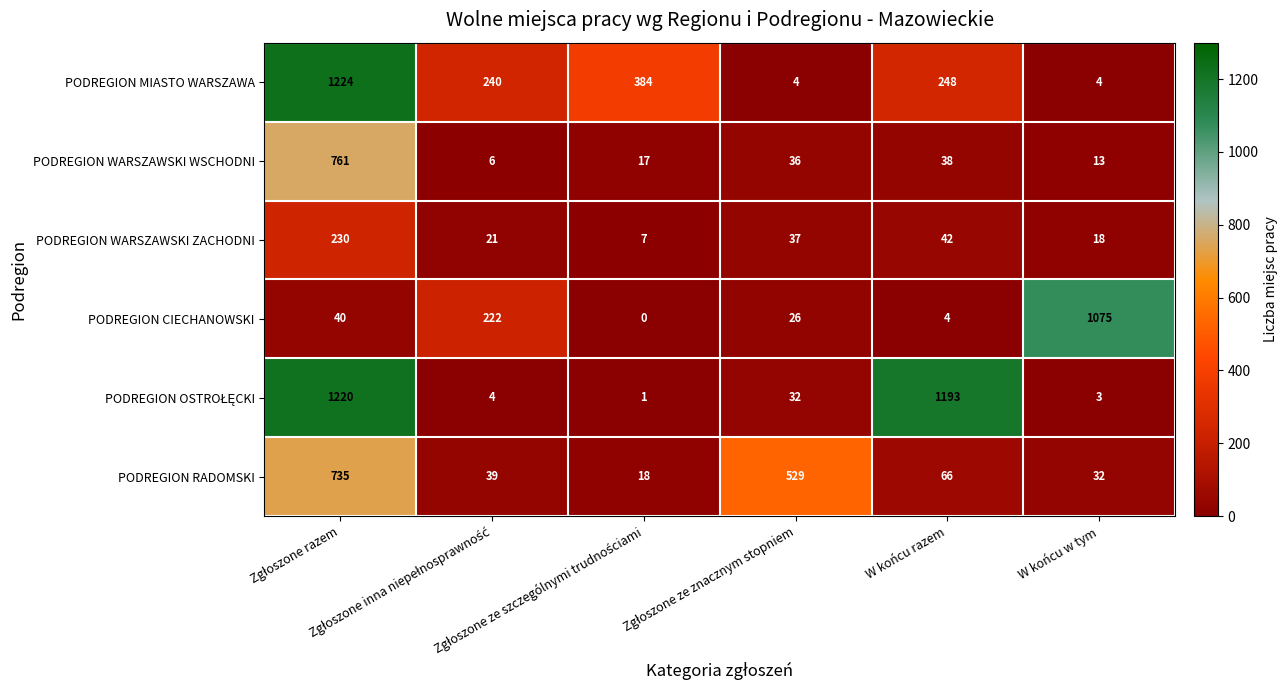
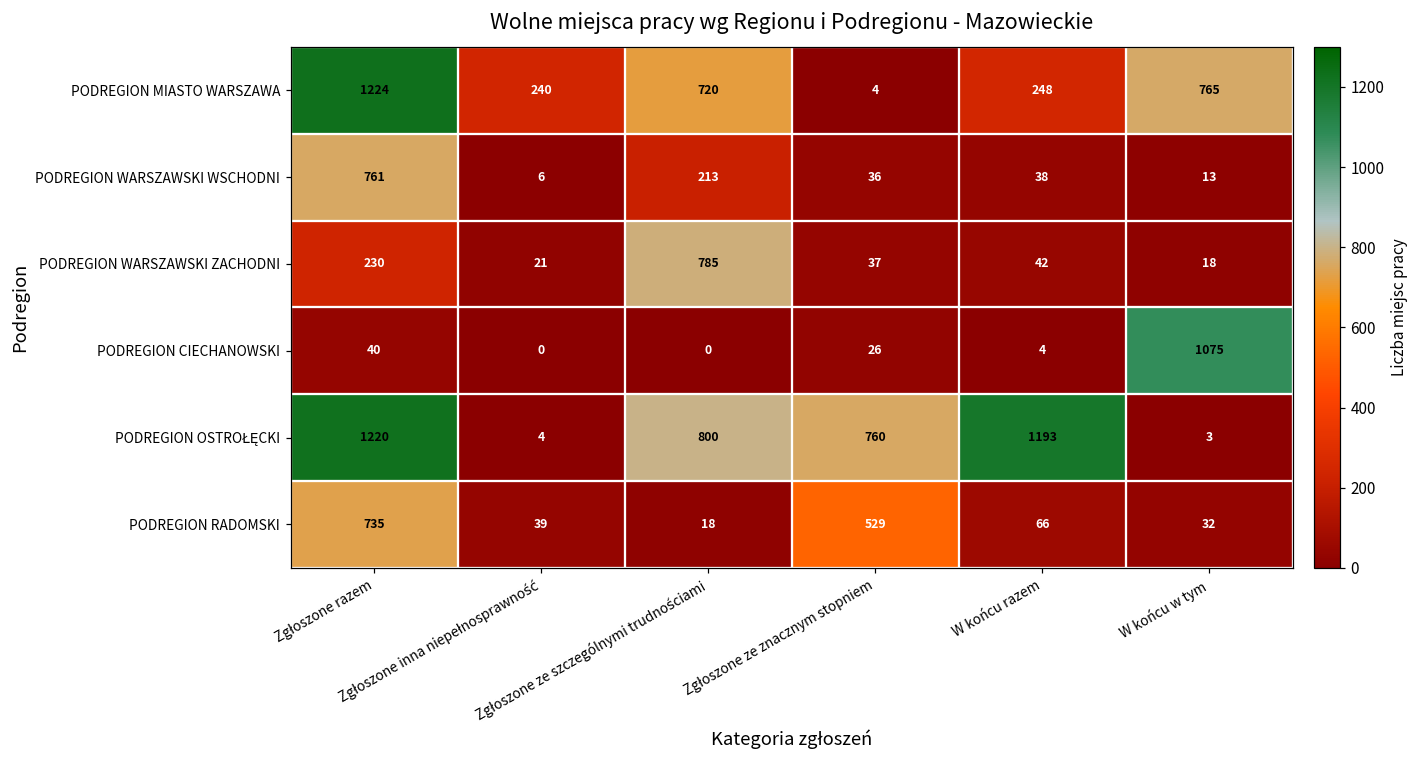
  {
    "PODREGION MIASTO WARSZAWA": {
      "Zgłoszone razem": 1224,
      "Zgłoszone inna niepełnosprawność": 240,
-     "Zgłoszone ze szczególnymi trudnościami": 384,
+     "Zgłoszone ze szczególnymi trudnościami": 720,
      "Zgłoszone ze znacznym stopniem": 4,
      "W końcu razem": 248,
-     "W końcu w tym": 4
+     "W końcu w tym": 765
    },
    "PODREGION WARSZAWSKI WSCHODNI": {
      "Zgłoszone razem": 761,
      "Zgłoszone inna niepełnosprawność": 6,
-     "Zgłoszone ze szczególnymi trudnościami": 17,
+     "Zgłoszone ze szczególnymi trudnościami": 213,
      "Zgłoszone ze znacznym stopniem": 36,
      "W końcu razem": 38,
      "W końcu w tym": 13
    },
    "PODREGION WARSZAWSKI ZACHODNI": {
      "Zgłoszone razem": 230,
      "Zgłoszone inna niepełnosprawność": 21,
-     "Zgłoszone ze szczególnymi trudnościami": 7,
+     "Zgłoszone ze szczególnymi trudnościami": 785,
      "Zgłoszone ze znacznym stopniem": 37,
      "W końcu razem": 42,
      "W końcu w tym": 18
    },
    "PODREGION CIECHANOWSKI": {
      "Zgłoszone razem": 40,
-     "Zgłoszone inna niepełnosprawność": 222,
+     "Zgłoszone inna niepełnosprawność": 0,
      "Zgłoszone ze szczególnymi trudnościami": 0,
      "Zgłoszone ze znacznym stopniem": 26,
      "W końcu razem": 4,
      "W końcu w tym": 1075
    },
    "PODREGION OSTROŁĘCKI": {
      "Zgłoszone razem": 1220,
      "Zgłoszone inna niepełnosprawność": 4,
-     "Zgłoszone ze szczególnymi trudnościami": 1,
-     "Zgłoszone ze znacznym stopniem": 32,
+     "Zgłoszone ze szczególnymi trudnościami": 800,
+     "Zgłoszone ze znacznym stopniem": 760,
      "W końcu razem": 1193,
      "W końcu w tym": 3
    },
    "PODREGION RADOMSKI": {
      "Zgłoszone razem": 735,
      "Zgłoszone inna niepełnosprawność": 39,
      "Zgłoszone ze szczególnymi trudnościami": 18,
      "Zgłoszone ze znacznym stopniem": 529,
      "W końcu razem": 66,
      "W końcu w tym": 32
    }
  }
